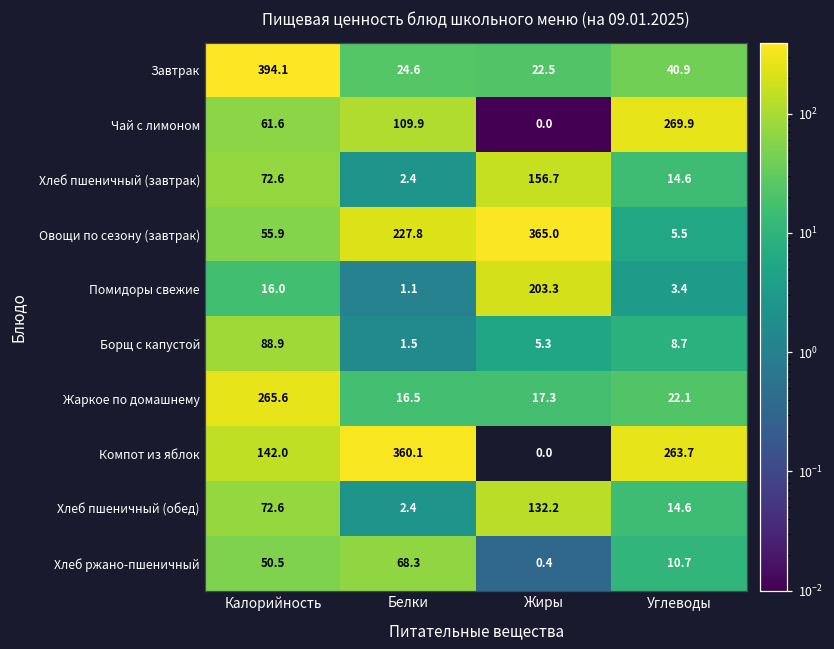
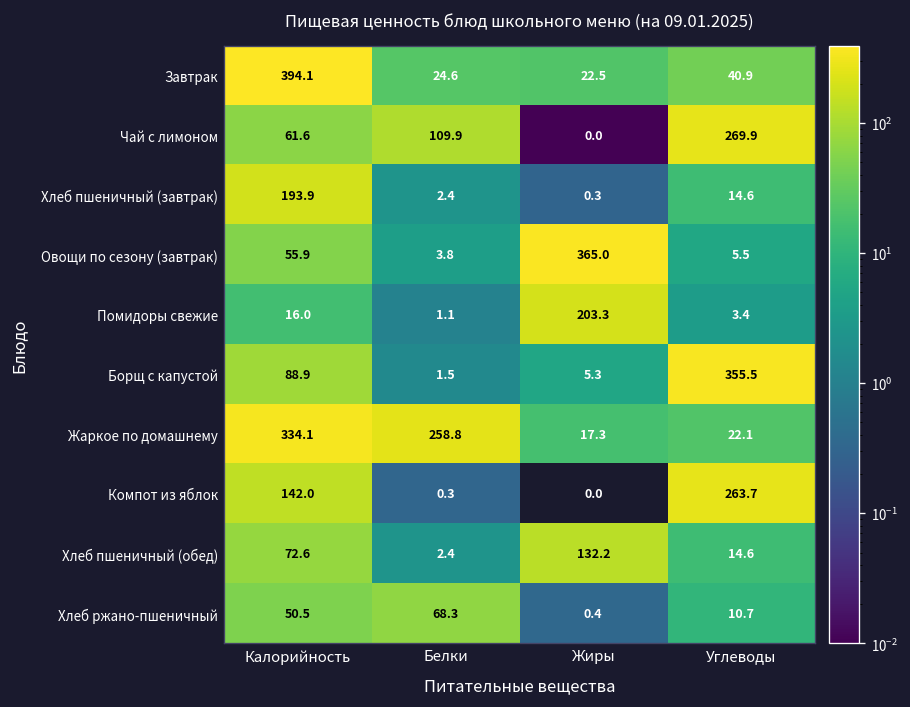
  {
    "Завтрак": {
      "Калорийность": 394.1,
      "Белки": 24.6,
      "Жиры": 22.5,
      "Углеводы": 40.9
    },
    "Чай с лимоном": {
      "Калорийность": 61.6,
      "Белки": 109.9,
      "Жиры": 0.0,
      "Углеводы": 269.9
    },
    "Хлеб пшеничный (завтрак)": {
-     "Калорийность": 72.6,
+     "Калорийность": 193.9,
      "Белки": 2.4,
-     "Жиры": 156.7,
+     "Жиры": 0.3,
      "Углеводы": 14.6
    },
    "Овощи по сезону (завтрак)": {
      "Калорийность": 55.9,
-     "Белки": 227.8,
+     "Белки": 3.8,
      "Жиры": 365.0,
      "Углеводы": 5.5
    },
    "Помидоры свежие": {
      "Калорийность": 16.0,
      "Белки": 1.1,
      "Жиры": 203.3,
      "Углеводы": 3.4
    },
    "Борщ с капустой": {
      "Калорийность": 88.9,
      "Белки": 1.5,
      "Жиры": 5.3,
-     "Углеводы": 8.7
+     "Углеводы": 355.5
    },
    "Жаркое по домашнему": {
-     "Калорийность": 265.6,
-     "Белки": 16.5,
+     "Калорийность": 334.1,
+     "Белки": 258.8,
      "Жиры": 17.3,
      "Углеводы": 22.1
    },
    "Компот из яблок": {
      "Калорийность": 142.0,
-     "Белки": 360.1,
+     "Белки": 0.3,
      "Жиры": 0.0,
      "Углеводы": 263.7
    },
    "Хлеб пшеничный (обед)": {
      "Калорийность": 72.6,
      "Белки": 2.4,
      "Жиры": 132.2,
      "Углеводы": 14.6
    },
    "Хлеб ржано-пшеничный": {
      "Калорийность": 50.5,
      "Белки": 68.3,
      "Жиры": 0.4,
      "Углеводы": 10.7
    }
  }
